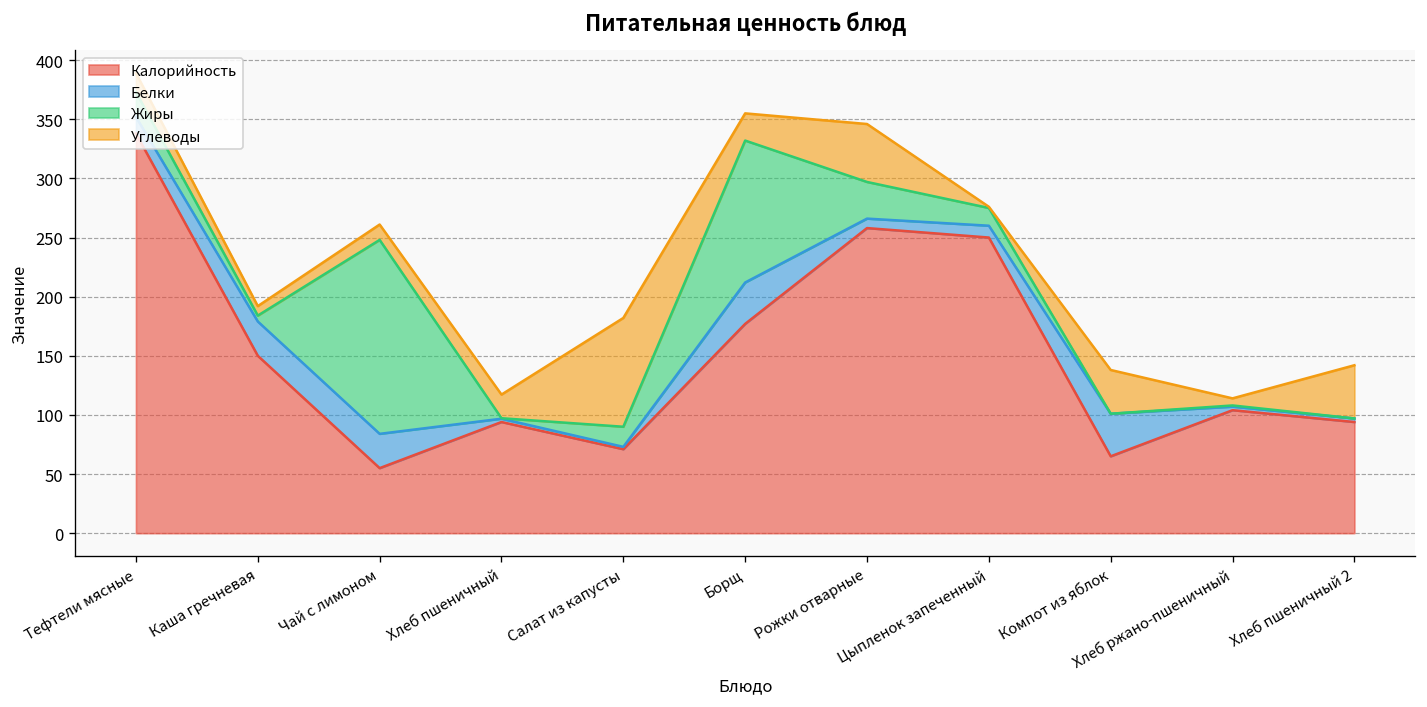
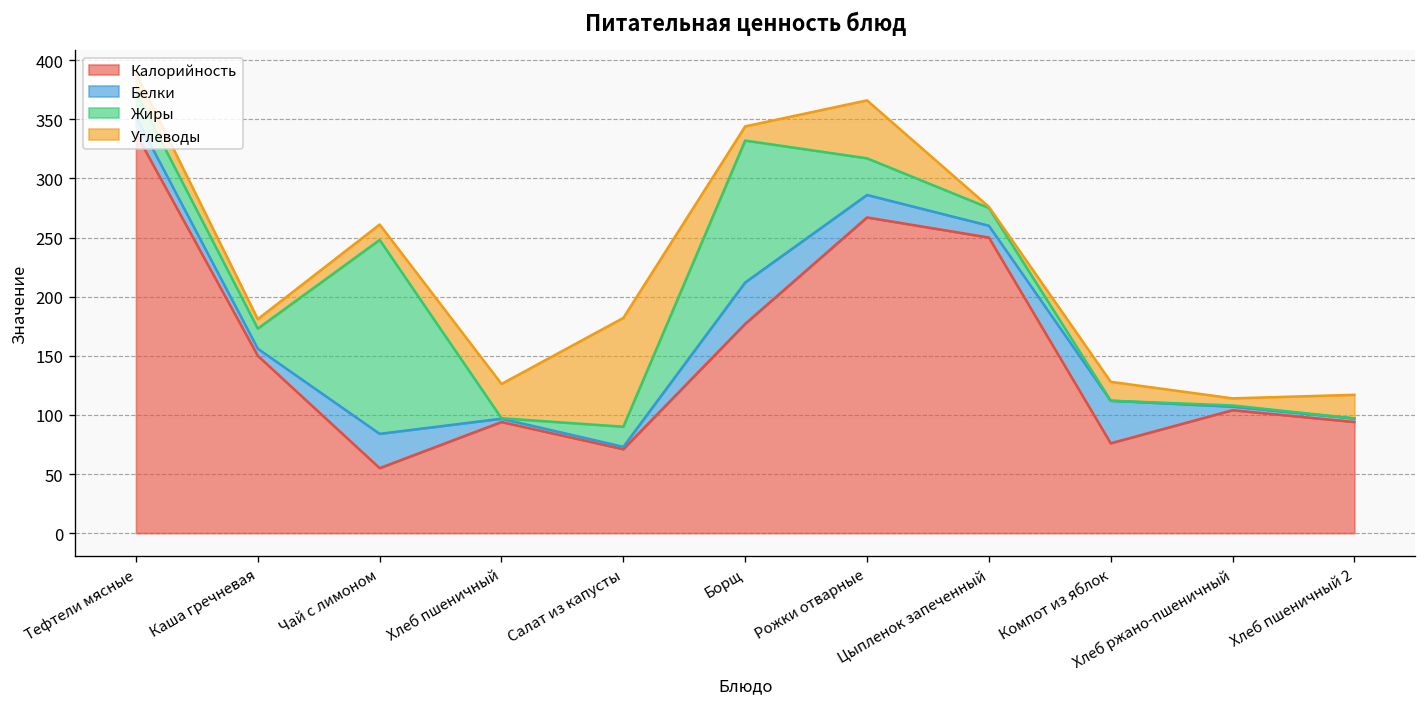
  {
    "Калорийность": {
      "Каша гречневая": 150,
      "Чай с лимоном": 60,
      "Хлеб пшеничный": 90,
      "Борщ": 180,
-     "Рожки отварные": 260,
+     "Рожки отварные": 270,
      "Цыпленок запеченный": 250,
-     "Компот из яблок": 70,
+     "Компот из яблок": 80,
      "Хлеб ржано-пшеничный": 100,
      "Хлеб пшеничный 2": 90
    },
    "Белки": {
-     "Каша гречневая": 30,
+     "Каша гречневая": 10,
      "Чай с лимоном": 30,
      "Борщ": 40,
-     "Рожки отварные": 10,
+     "Рожки отварные": 20,
      "Цыпленок запеченный": 10
    },
    "Жиры": {
-     "Каша гречневая": 10,
+     "Каша гречневая": 20,
      "Чай с лимоном": 160,
      "Салат из капусты": 20,
      "Борщ": 120,
      "Рожки отварные": 30
    },
    "Углеводы": {
      "Каша гречневая": 10,
      "Чай с лимоном": 10,
-     "Хлеб пшеничный": 20,
+     "Хлеб пшеничный": 30,
      "Салат из капусты": 90,
-     "Борщ": 20,
+     "Борщ": 10,
      "Рожки отварные": 50,
-     "Компот из яблок": 40,
+     "Компот из яблок": 20,
      "Хлеб ржано-пшеничный": 10,
-     "Хлеб пшеничный 2": 50
+     "Хлеб пшеничный 2": 20
    }
  }
